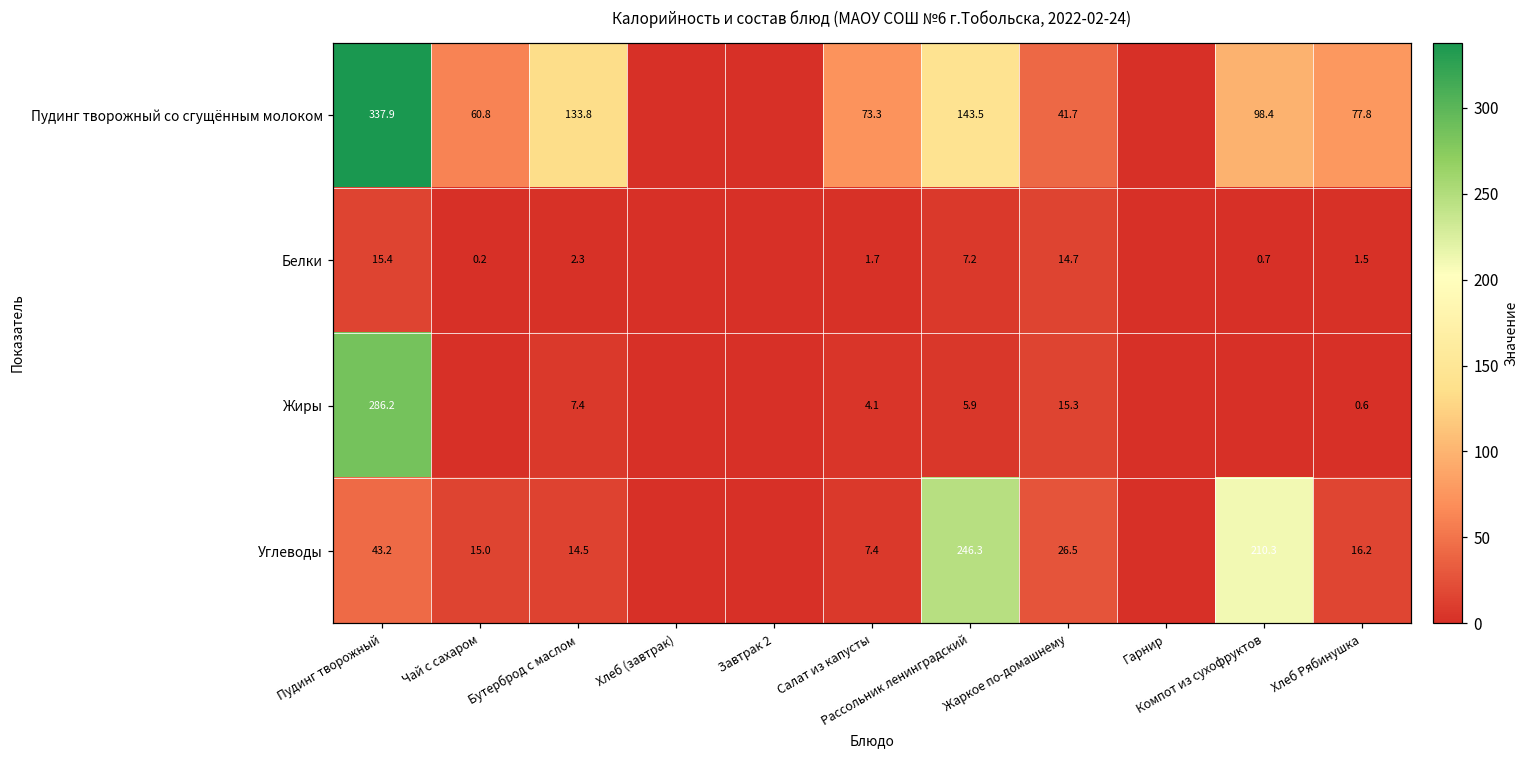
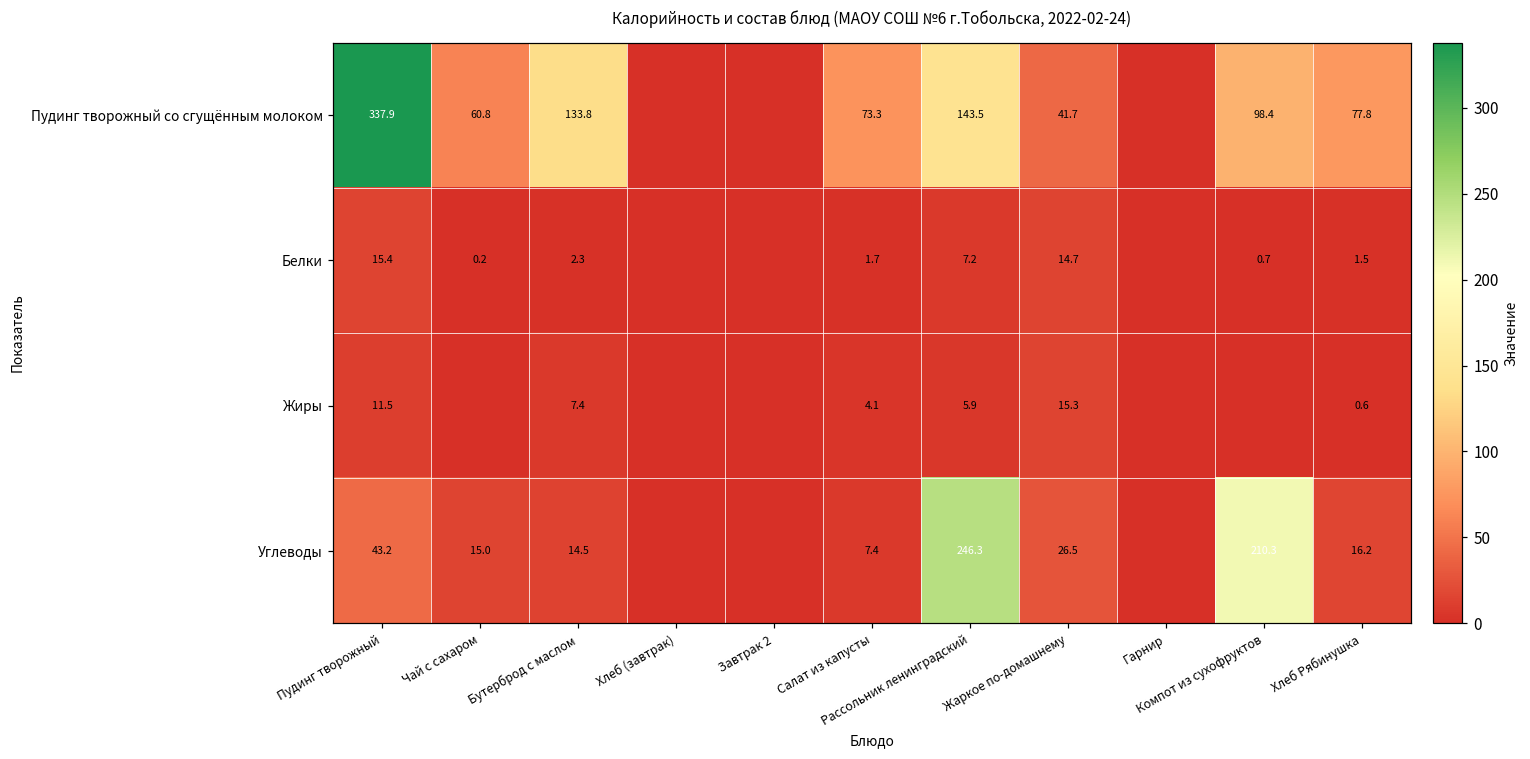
  {
    "Пудинг творожный со сгущённым молоком": {
      "Пудинг творожный": 337.9,
      "Чай с сахаром": 60.8,
      "Бутерброд с маслом": 133.8,
      "Салат из капусты": 73.3,
      "Рассольник ленинградский": 143.5,
      "Жаркое по-домашнему": 41.7,
      "Компот из сухофруктов": 98.4,
      "Хлеб Рябинушка": 77.8
    },
    "Белки": {
      "Пудинг творожный": 15.4,
      "Чай с сахаром": 0.2,
      "Бутерброд с маслом": 2.3,
      "Салат из капусты": 1.7,
      "Рассольник ленинградский": 7.2,
      "Жаркое по-домашнему": 14.7,
      "Компот из сухофруктов": 0.7,
      "Хлеб Рябинушка": 1.5
    },
    "Жиры": {
-     "Пудинг творожный": 286.2,
+     "Пудинг творожный": 11.5,
      "Бутерброд с маслом": 7.4,
      "Салат из капусты": 4.1,
      "Рассольник ленинградский": 5.9,
      "Жаркое по-домашнему": 15.3,
      "Хлеб Рябинушка": 0.6
    },
    "Углеводы": {
      "Пудинг творожный": 43.2,
      "Чай с сахаром": 15.0,
      "Бутерброд с маслом": 14.5,
      "Салат из капусты": 7.4,
      "Рассольник ленинградский": 246.3,
      "Жаркое по-домашнему": 26.5,
      "Компот из сухофруктов": 210.3,
      "Хлеб Рябинушка": 16.2
    }
  }
